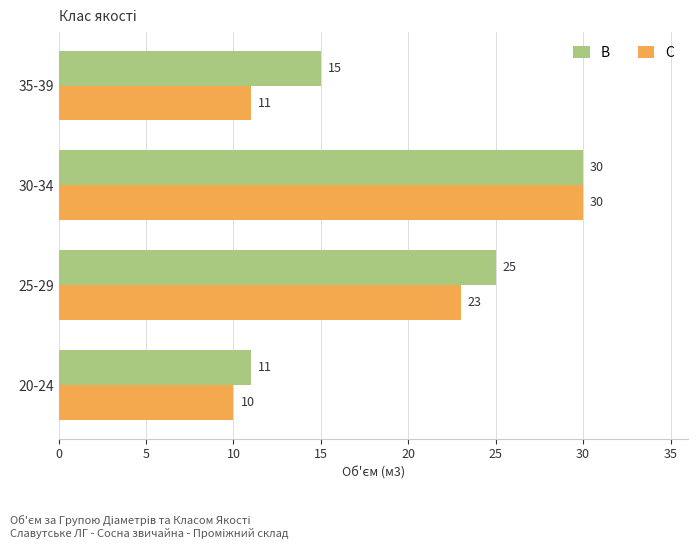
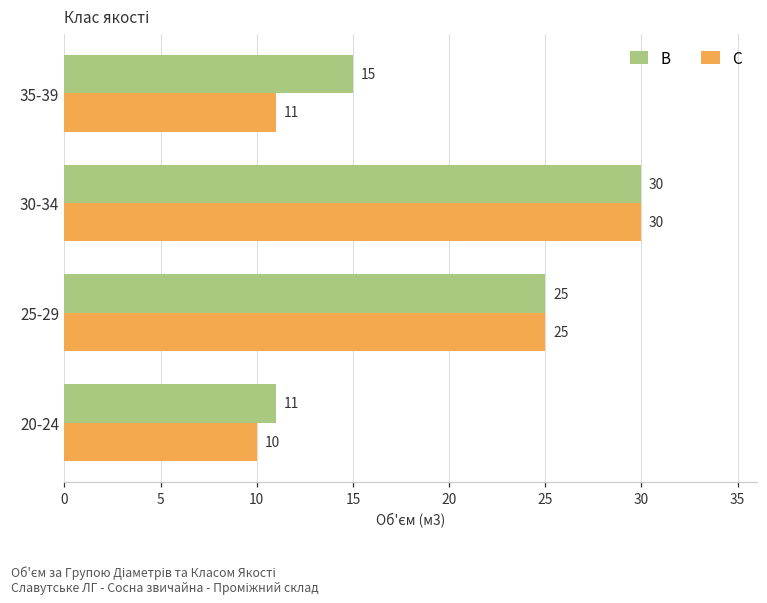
  {
    "B": {
      "35-39": 15,
      "30-34": 30,
      "25-29": 25,
      "20-24": 11
    },
    "C": {
      "35-39": 11,
      "30-34": 30,
-     "25-29": 23,
+     "25-29": 25,
      "20-24": 10
    }
  }
